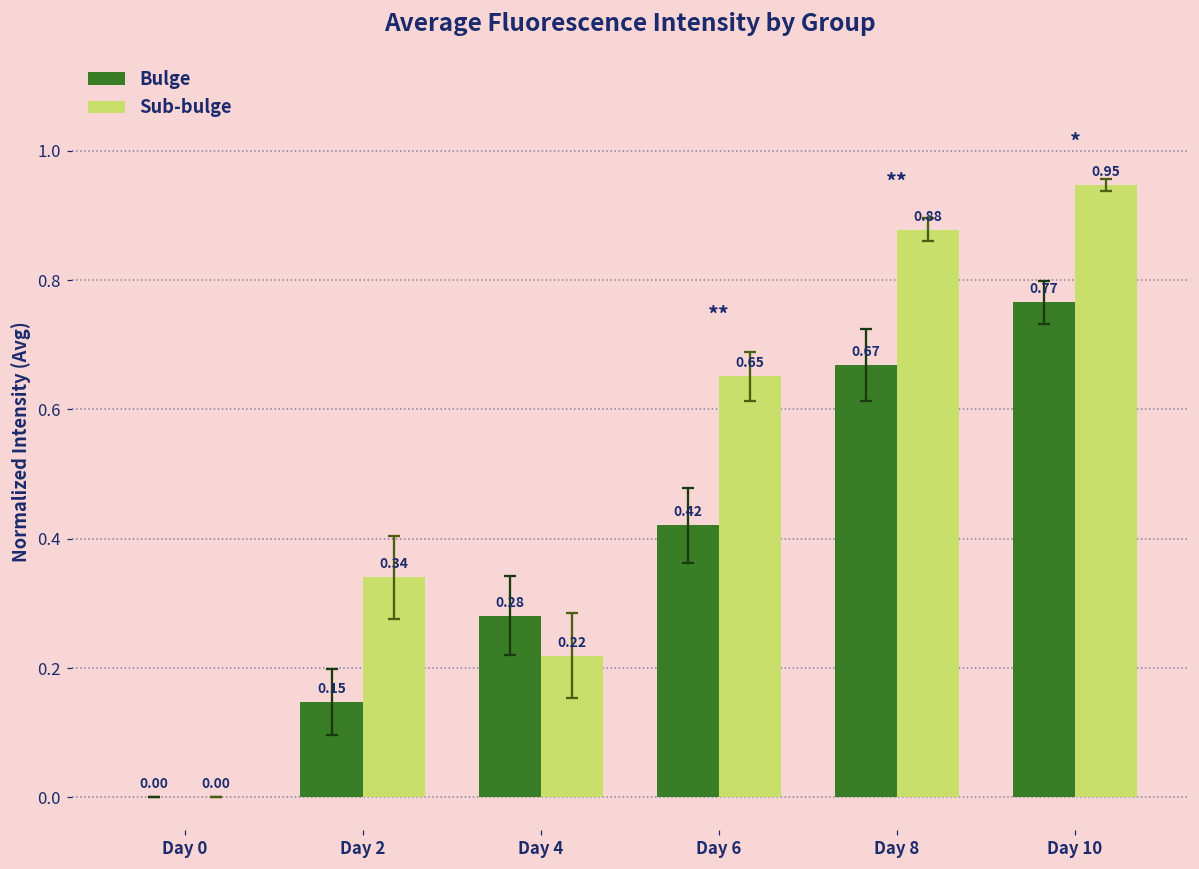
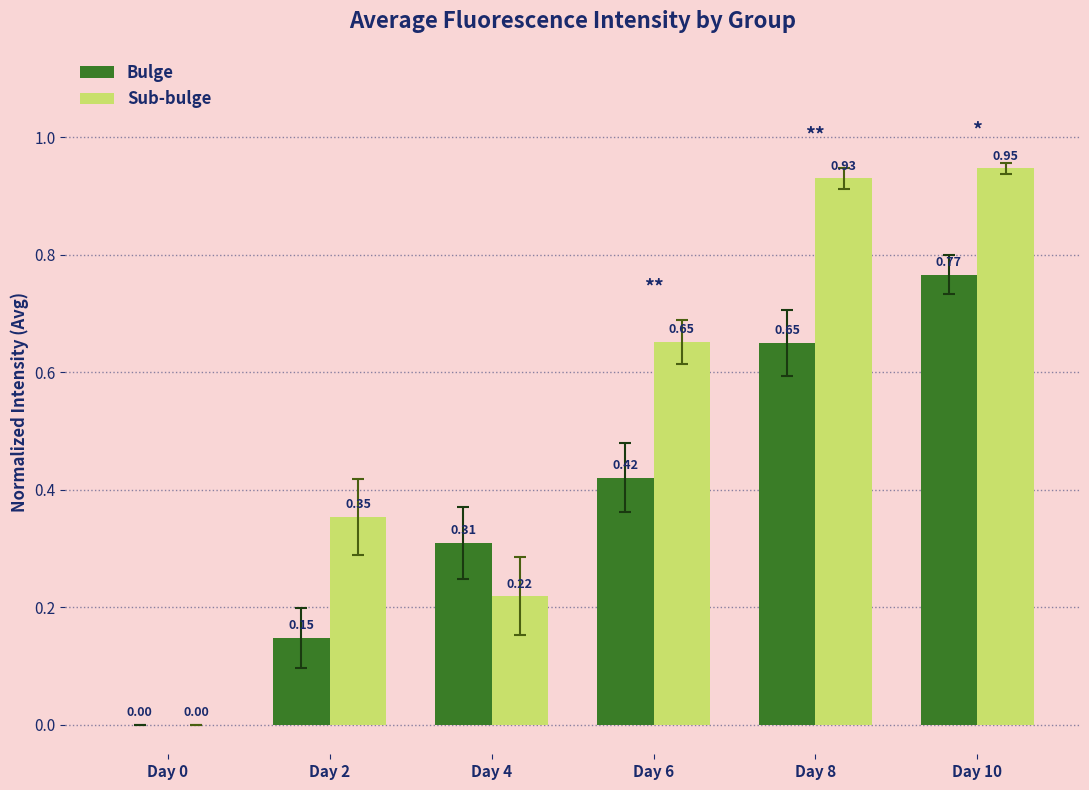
  {
    "Bulge": {
      "Day 0": 0.00,
      "Day 2": 0.15,
-     "Day 4": 0.28,
+     "Day 4": 0.31,
      "Day 6": 0.42,
-     "Day 8": 0.67
+     "Day 8": 0.65
    },
    "Sub-bulge": {
      "Day 0": 0.00,
-     "Day 2": 0.34,
+     "Day 2": 0.35,
      "Day 4": 0.22,
      "Day 6": 0.65,
-     "Day 8": 0.88
+     "Day 8": 0.93
    }
  }
